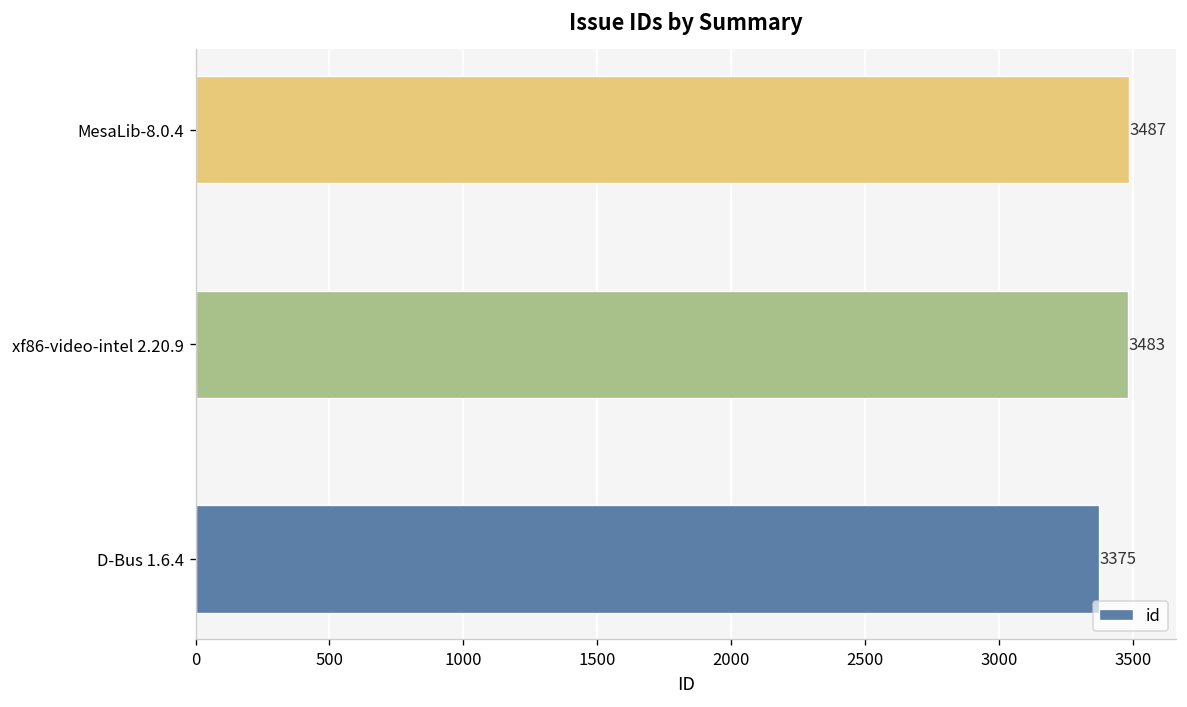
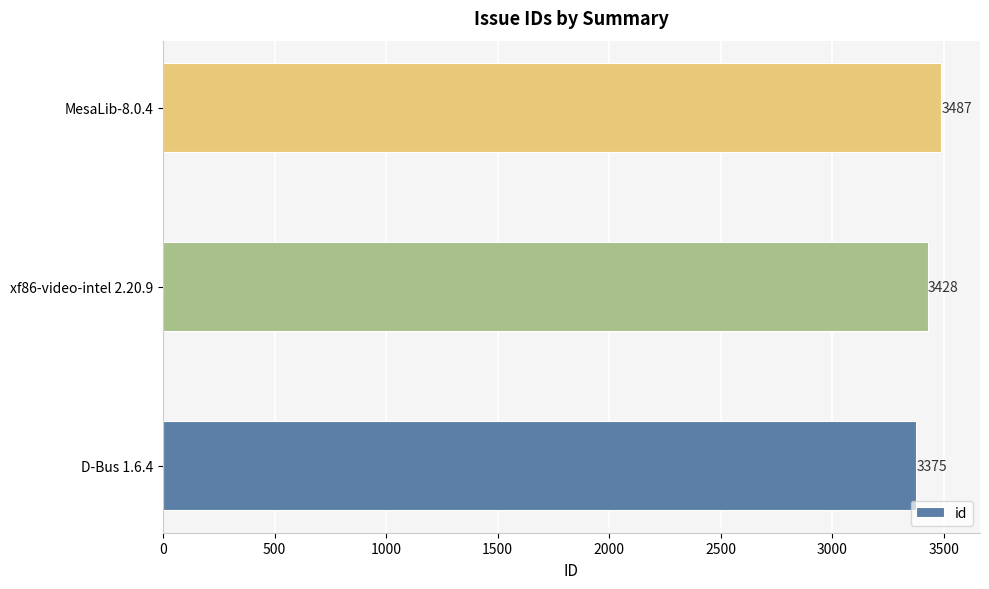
  {
    "MesaLib-8.0.4": 3487,
-   "xf86-video-intel 2.20.9": 3483,
+   "xf86-video-intel 2.20.9": 3428,
    "D-Bus 1.6.4": 3375
  }
